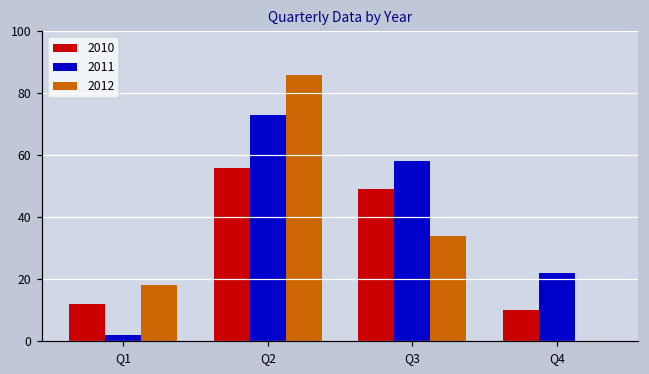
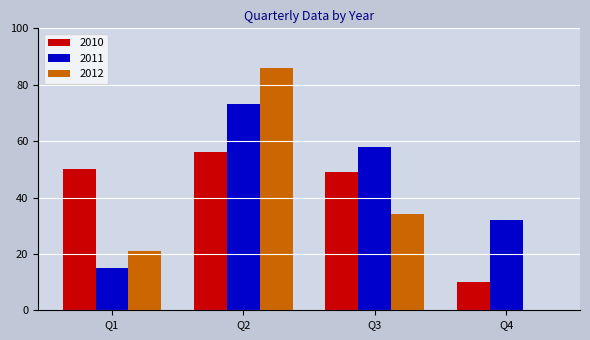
  {
    "2010": {
-     "Q1": 12,
+     "Q1": 50,
      "Q2": 56,
      "Q3": 49,
      "Q4": 10
    },
    "2011": {
-     "Q1": 2,
+     "Q1": 15,
      "Q2": 73,
      "Q3": 58,
-     "Q4": 22
+     "Q4": 32
    },
    "2012": {
-     "Q1": 18,
+     "Q1": 21,
      "Q2": 86,
      "Q3": 34,
      "Q4": 0
    }
  }
